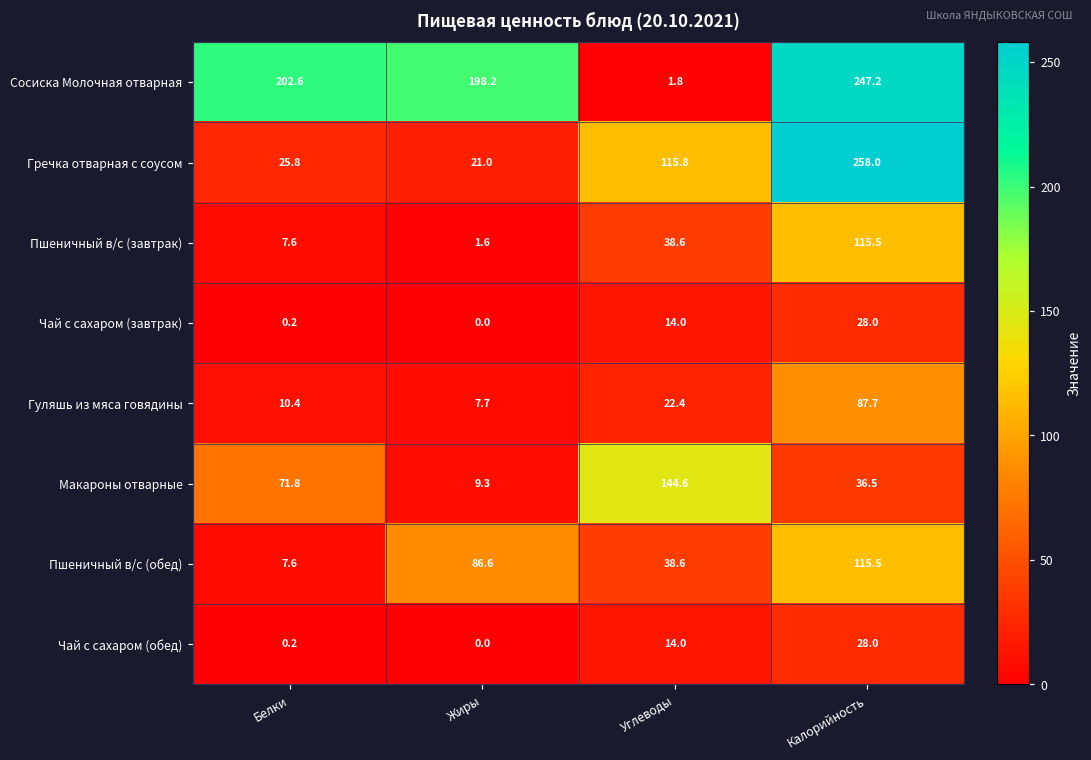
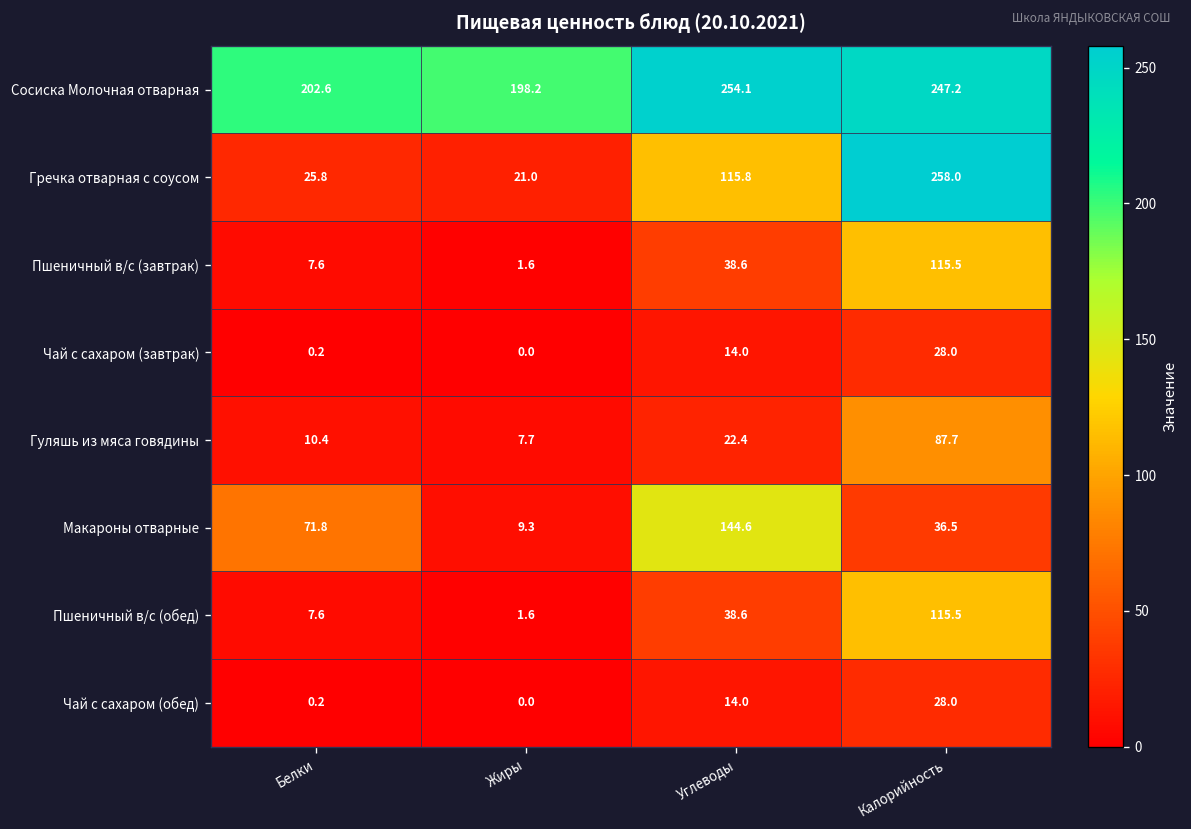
  {
    "Сосиска Молочная отварная": {
      "Белки": 202.6,
      "Жиры": 198.2,
-     "Углеводы": 1.8,
+     "Углеводы": 254.1,
      "Калорийность": 247.2
    },
    "Гречка отварная с соусом": {
      "Белки": 25.8,
      "Жиры": 21.0,
      "Углеводы": 115.8,
      "Калорийность": 258.0
    },
    "Пшеничный в/с (завтрак)": {
      "Белки": 7.6,
      "Жиры": 1.6,
      "Углеводы": 38.6,
      "Калорийность": 115.5
    },
    "Чай с сахаром (завтрак)": {
      "Белки": 0.2,
      "Жиры": 0.0,
      "Углеводы": 14.0,
      "Калорийность": 28.0
    },
    "Гуляшь из мяса говядины": {
      "Белки": 10.4,
      "Жиры": 7.7,
      "Углеводы": 22.4,
      "Калорийность": 87.7
    },
    "Макароны отварные": {
      "Белки": 71.8,
      "Жиры": 9.3,
      "Углеводы": 144.6,
      "Калорийность": 36.5
    },
    "Пшеничный в/с (обед)": {
      "Белки": 7.6,
-     "Жиры": 86.6,
+     "Жиры": 1.6,
      "Углеводы": 38.6,
      "Калорийность": 115.5
    },
    "Чай с сахаром (обед)": {
      "Белки": 0.2,
      "Жиры": 0.0,
      "Углеводы": 14.0,
      "Калорийность": 28.0
    }
  }
